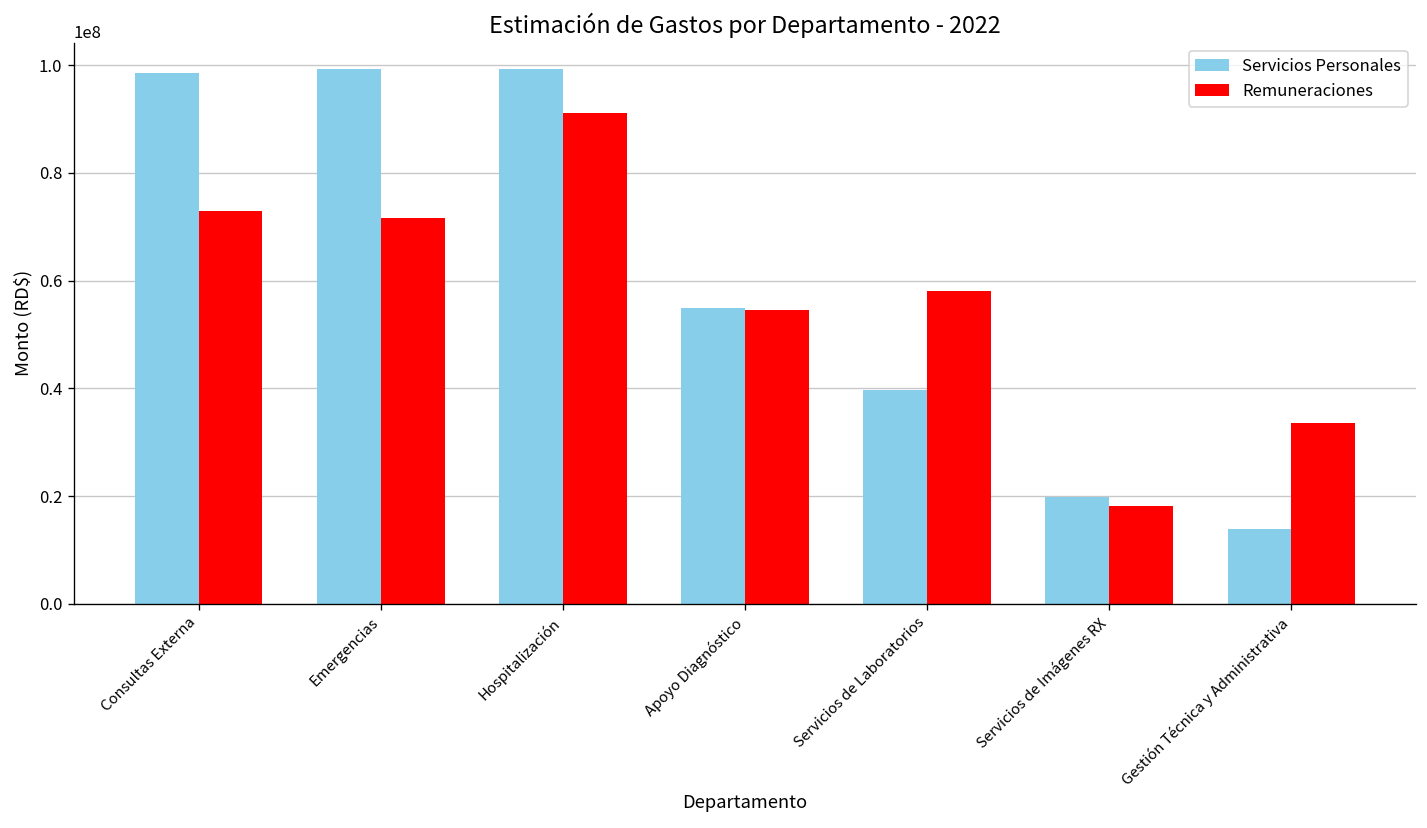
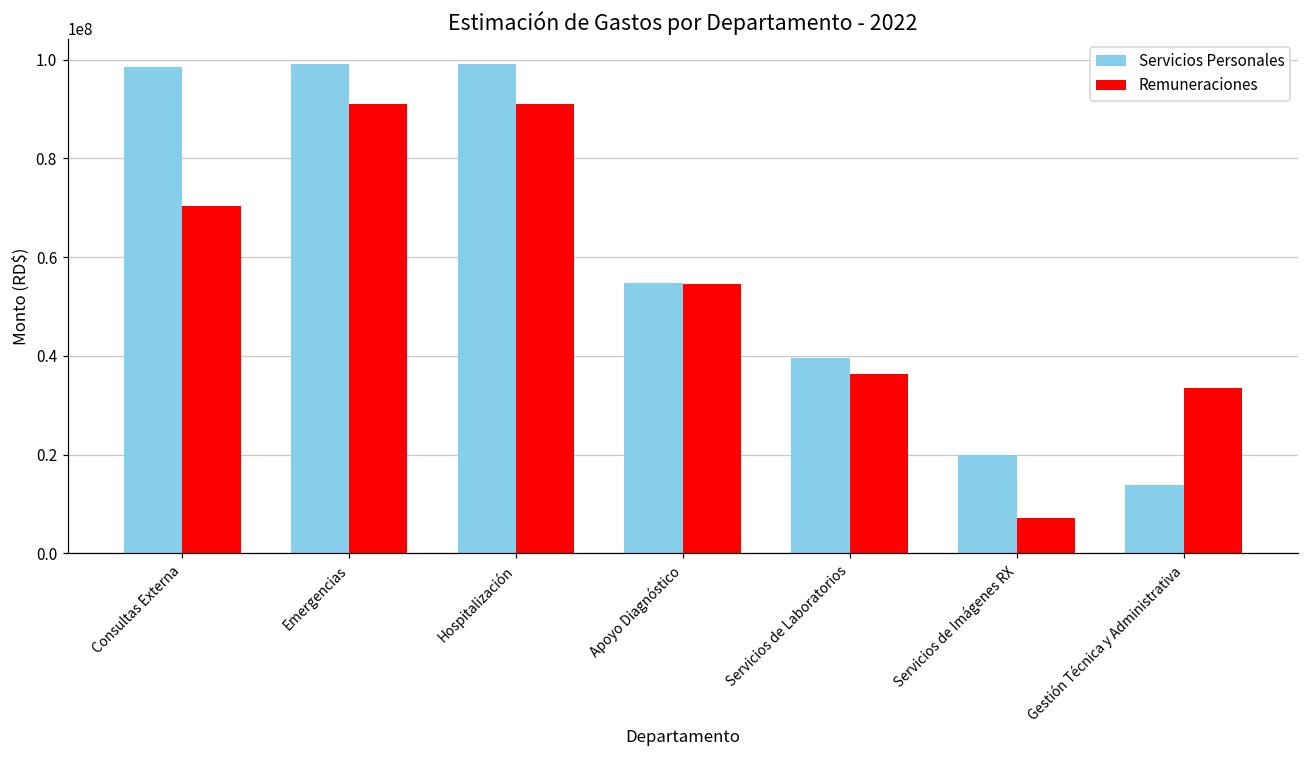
  {
    "Servicios Personales": {
      "Consultas Externa": 99000000,
      "Emergencias": 99000000,
      "Hospitalización": 99000000,
      "Apoyo Diagnóstico": 55000000,
      "Servicios de Laboratorios": 40000000,
      "Servicios de Imágenes RX": 20000000,
      "Gestión Técnica y Administrativa": 14000000
    },
    "Remuneraciones": {
-     "Consultas Externa": 73000000,
-     "Emergencias": 72000000,
+     "Consultas Externa": 70000000,
+     "Emergencias": 91000000,
      "Hospitalización": 91000000,
      "Apoyo Diagnóstico": 55000000,
-     "Servicios de Laboratorios": 58000000,
-     "Servicios de Imágenes RX": 18000000,
+     "Servicios de Laboratorios": 36000000,
+     "Servicios de Imágenes RX": 7000000,
      "Gestión Técnica y Administrativa": 34000000
    }
  }
